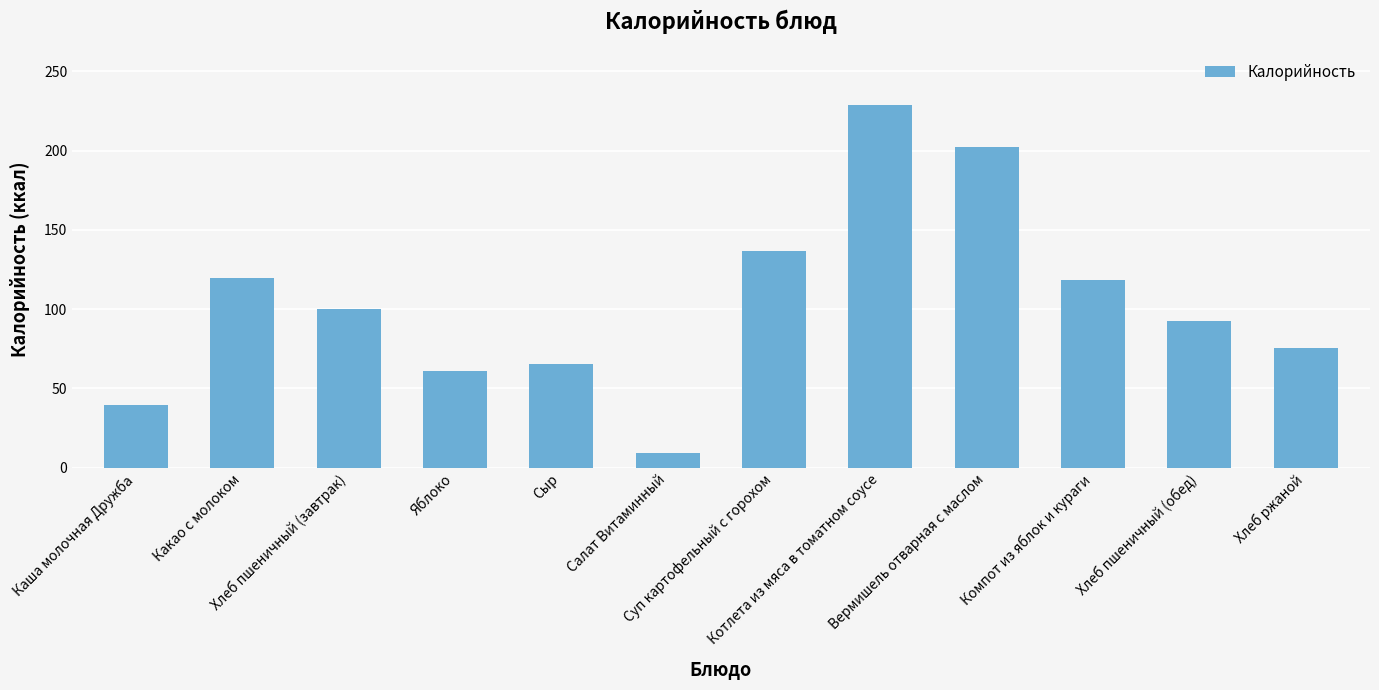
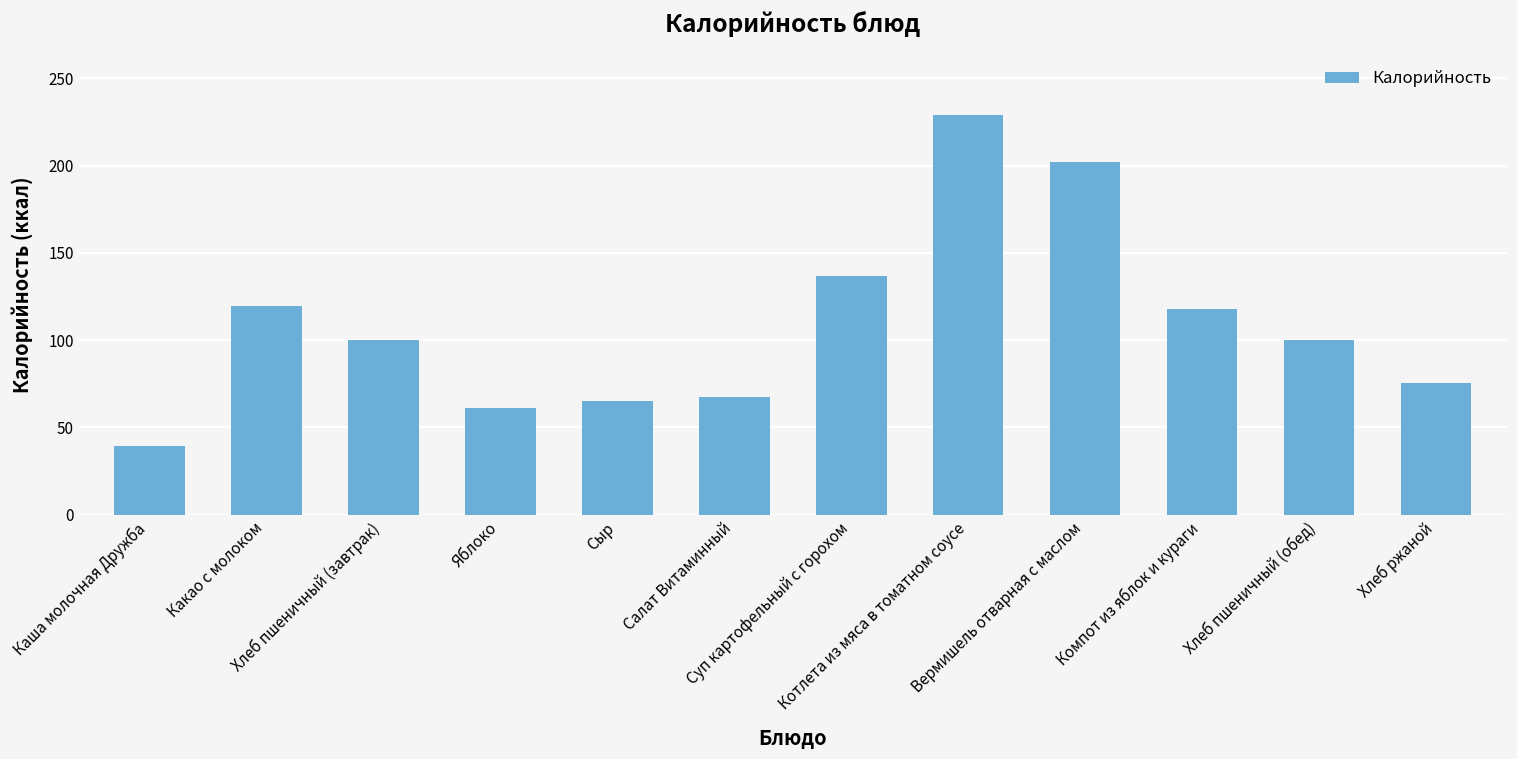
  {
    "Каша молочная Дружба": 39,
    "Какао с молоком": 120,
    "Хлеб пшеничный (завтрак)": 100,
    "Яблоко": 61,
    "Сыр": 65,
-   "Салат Витаминный": 10,
+   "Салат Витаминный": 67,
    "Суп картофельный с горохом": 137,
    "Котлета из мяса в томатном соусе": 229,
    "Вермишель отварная с маслом": 202,
    "Компот из яблок и кураги": 118,
-   "Хлеб пшеничный (обед)": 93,
+   "Хлеб пшеничный (обед)": 100,
    "Хлеб ржаной": 76
  }
